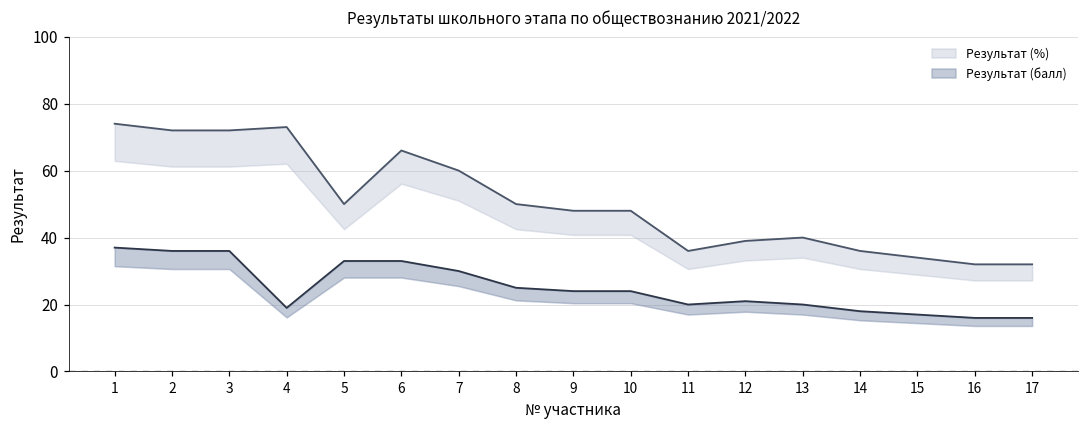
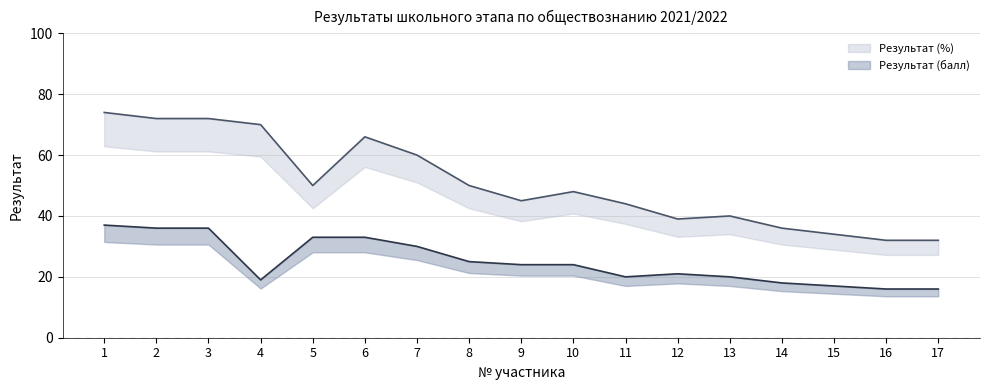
  {
    "Результат (%)": {
      "1": 74,
      "2": 72,
      "3": 72,
-     "4": 73,
+     "4": 70,
      "5": 50,
      "6": 66,
      "7": 60,
      "8": 50,
-     "9": 48,
+     "9": 45,
      "10": 48,
-     "11": 36,
+     "11": 44,
      "12": 39,
      "13": 40,
      "14": 36,
      "15": 34,
      "16": 32,
      "17": 32
    },
    "Результат (балл)": {
      "1": 37,
      "2": 36,
      "3": 36,
      "4": 19,
      "5": 33,
      "6": 33,
      "7": 30,
      "8": 25,
      "9": 24,
      "10": 24,
      "11": 20,
      "12": 21,
      "13": 20,
      "14": 18,
      "15": 17,
      "16": 16,
      "17": 16
    }
  }
